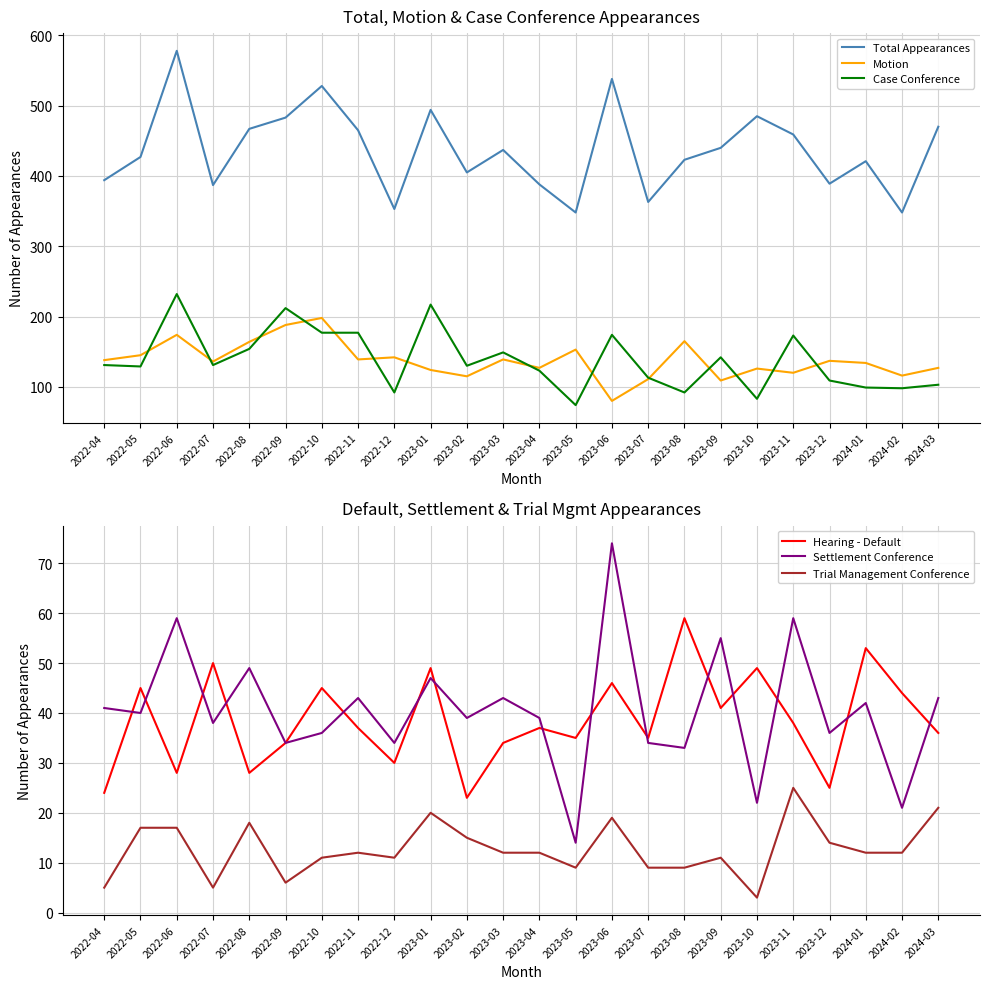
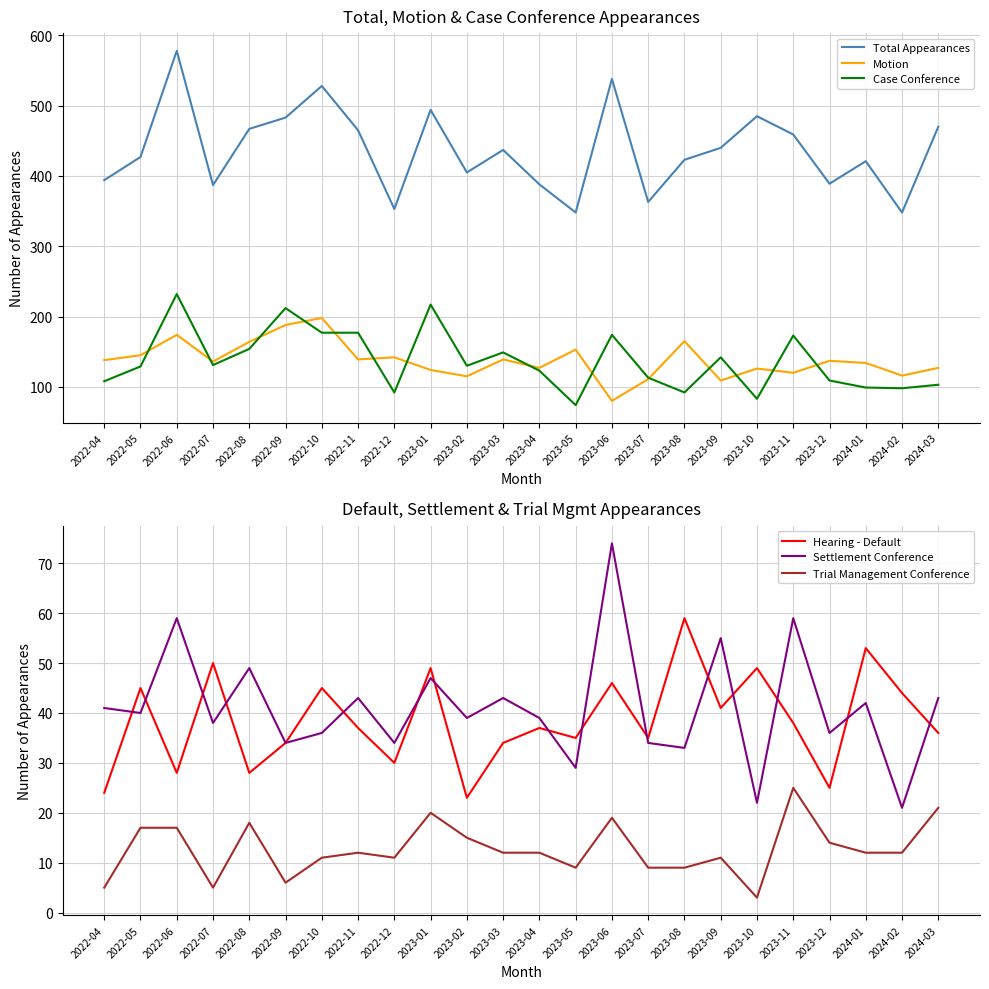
  {
    "Total, Motion & Case Conference Appearances": {
      "Total Appearances": {
        "2022-04": 390,
        "2022-05": 430,
        "2022-06": 580,
        "2022-07": 390,
        "2022-08": 470,
        "2022-09": 480,
        "2022-10": 530,
        "2022-11": 470,
        "2022-12": 350,
        "2023-01": 490,
        "2023-02": 410,
        "2023-03": 440,
        "2023-04": 390,
        "2023-05": 350,
        "2023-06": 540,
        "2023-07": 360,
        "2023-08": 420,
        "2023-09": 440,
        "2023-10": 490,
        "2023-11": 460,
        "2023-12": 390,
        "2024-01": 420,
        "2024-02": 350,
        "2024-03": 470
      },
      "Motion": {
        "2022-04": 140,
        "2022-05": 150,
        "2022-06": 170,
        "2022-07": 140,
        "2022-08": 160,
        "2022-09": 190,
        "2022-10": 200,
        "2022-11": 140,
        "2022-12": 140,
        "2023-01": 120,
        "2023-02": 120,
        "2023-03": 140,
        "2023-04": 130,
        "2023-05": 150,
        "2023-06": 80,
        "2023-08": 170,
        "2023-09": 110,
        "2023-10": 130,
        "2023-11": 120,
        "2023-12": 140,
        "2024-01": 130,
        "2024-02": 120,
        "2024-03": 130
      },
      "Case Conference": {
-       "2022-04": 130,
+       "2022-04": 110,
        "2022-05": 130,
        "2022-06": 230,
        "2022-07": 130,
        "2022-08": 150,
        "2022-09": 210,
        "2022-10": 180,
        "2022-11": 180,
        "2022-12": 90,
        "2023-01": 220,
        "2023-02": 130,
        "2023-03": 150,
        "2023-04": 120,
        "2023-05": 70,
        "2023-06": 170,
        "2023-08": 90,
        "2023-09": 140,
        "2023-10": 80,
        "2023-11": 170,
        "2023-12": 110,
        "2024-01": 100,
        "2024-02": 100,
        "2024-03": 100
      }
    },
    "Default, Settlement & Trial Mgmt Appearances": {
      "Hearing - Default": {
        "2022-04": 24,
        "2022-05": 45,
        "2022-06": 28,
        "2022-07": 50,
        "2022-08": 28,
        "2022-10": 45,
        "2022-11": 37,
        "2022-12": 30,
        "2023-01": 49,
        "2023-02": 23,
        "2023-03": 34,
        "2023-04": 37,
        "2023-05": 35,
        "2023-06": 46,
        "2023-07": 35,
        "2023-08": 59,
        "2023-09": 41,
        "2023-10": 49,
        "2023-11": 38,
        "2023-12": 25,
        "2024-01": 53,
        "2024-02": 44,
        "2024-03": 36
      },
      "Settlement Conference": {
        "2022-04": 41,
        "2022-05": 40,
        "2022-06": 59,
        "2022-07": 38,
        "2022-08": 49,
        "2022-10": 36,
        "2022-11": 43,
        "2022-12": 34,
        "2023-01": 47,
        "2023-02": 39,
        "2023-03": 43,
        "2023-04": 39,
-       "2023-05": 14,
+       "2023-05": 29,
        "2023-06": 74,
        "2023-07": 34,
        "2023-08": 33,
        "2023-09": 55,
        "2023-10": 22,
        "2023-11": 59,
        "2023-12": 36,
        "2024-01": 42,
        "2024-02": 21,
        "2024-03": 43
      },
      "Trial Management Conference": {
        "2022-04": 5,
        "2022-05": 17,
        "2022-06": 17,
        "2022-07": 5,
        "2022-08": 18,
        "2022-09": 6,
        "2022-10": 11,
        "2022-11": 12,
        "2022-12": 11,
        "2023-01": 20,
        "2023-02": 15,
        "2023-03": 12,
        "2023-04": 12,
        "2023-05": 9,
        "2023-06": 19,
        "2023-07": 9,
        "2023-08": 9,
        "2023-09": 11,
        "2023-10": 3,
        "2023-11": 25,
        "2023-12": 14,
        "2024-01": 12,
        "2024-02": 12,
        "2024-03": 21
      }
    }
  }
